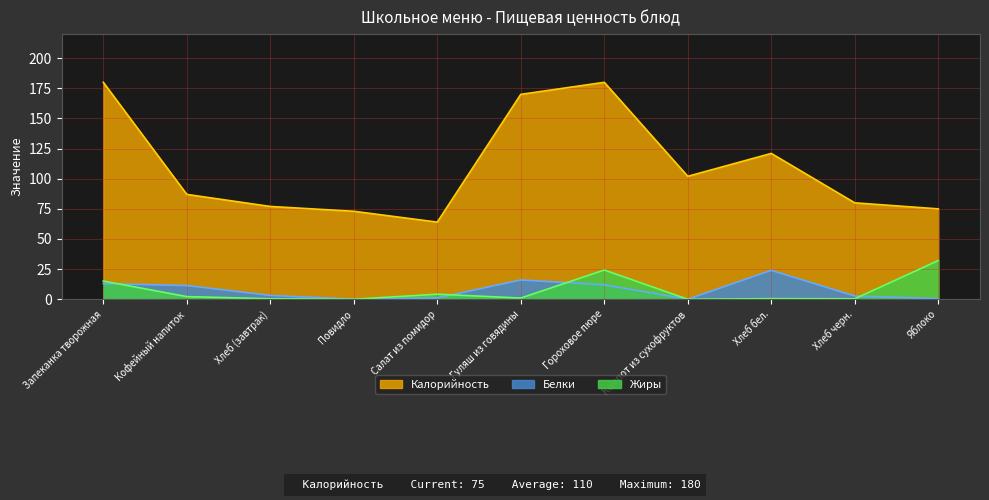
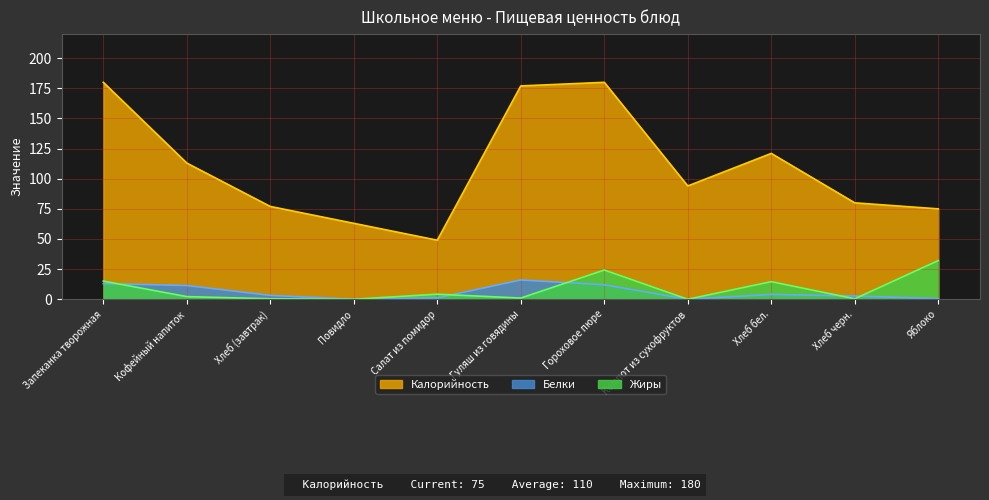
  {
    "Калорийность": {
      "Запеканка творожная": 180,
-     "Кофейный напиток": 87,
+     "Кофейный напиток": 113,
      "Хлеб (завтрак)": 77,
-     "Повидло": 73,
-     "Салат из помидор": 64,
-     "Гуляш из говядины": 170,
+     "Повидло": 63,
+     "Салат из помидор": 49,
+     "Гуляш из говядины": 177,
      "Гороховое пюре": 180,
-     "Компот из сухофруктов": 102,
+     "Компот из сухофруктов": 94,
      "Хлеб бел.": 121,
      "Хлеб черн.": 80,
      "Яблоко": 75
    },
    "Белки": {
      "Кофейный напиток": 11,
      "Хлеб (завтрак)": 3,
      "Салат из помидор": 1,
      "Гуляш из говядины": 16,
      "Гороховое пюре": 12,
-     "Хлеб бел.": 24,
+     "Хлеб бел.": 4,
      "Хлеб черн.": 3,
      "Яблоко": 1
    },
    "Жиры": {
      "Кофейный напиток": 2,
      "Хлеб (завтрак)": 0,
      "Салат из помидор": 4,
      "Гуляш из говядины": 1,
      "Гороховое пюре": 24,
-     "Хлеб бел.": 1,
+     "Хлеб бел.": 15,
      "Хлеб черн.": 0,
      "Яблоко": 32
    }
  }
